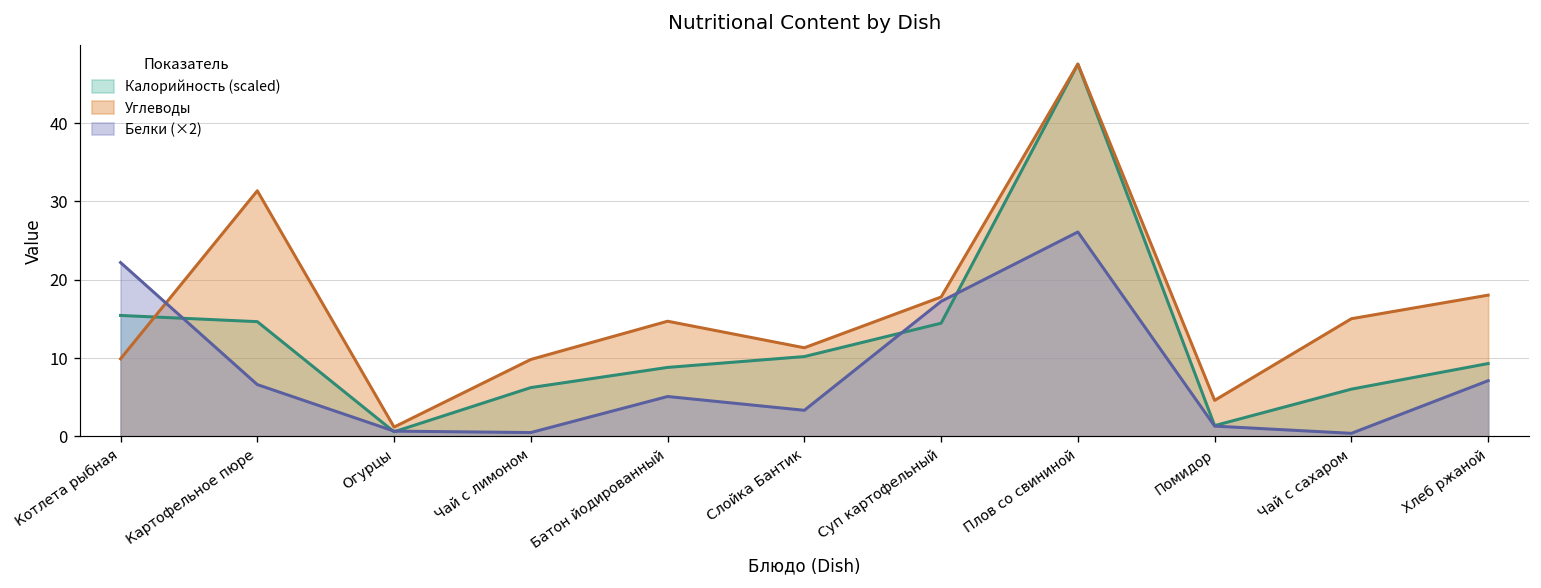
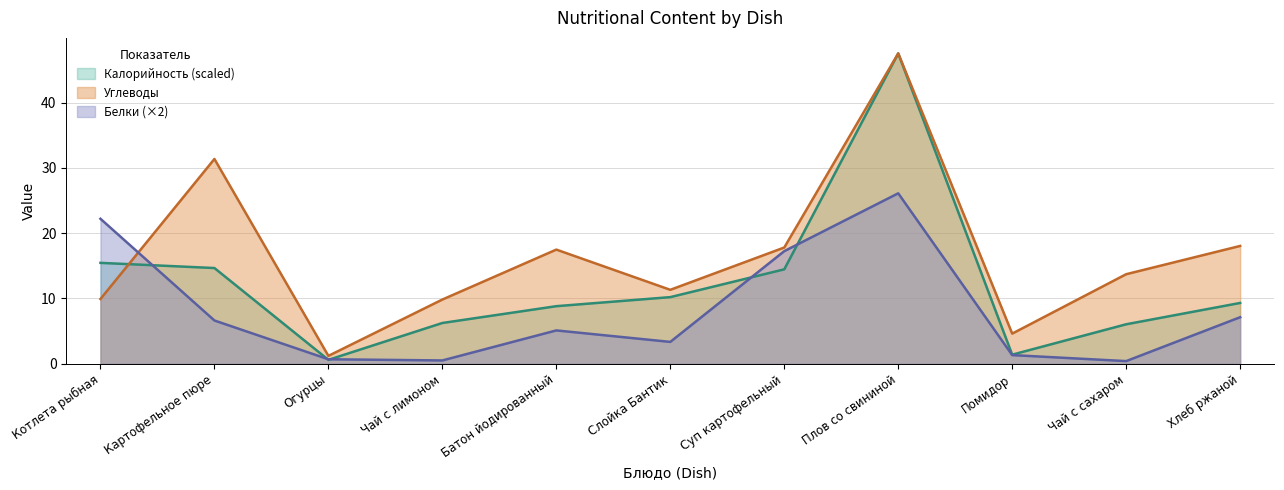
  {
    "Углеводы": {
      "Котлета рыбная": 10,
      "Картофельное пюре": 31,
      "Огурцы": 1,
      "Чай с лимоном": 10,
-     "Батон йодированный": 15,
+     "Батон йодированный": 17,
      "Слойка Бантик": 11,
      "Суп картофельный": 18,
      "Помидор": 5,
-     "Чай с сахаром": 15,
+     "Чай с сахаром": 14,
      "Хлеб ржаной": 18
    }
  }
